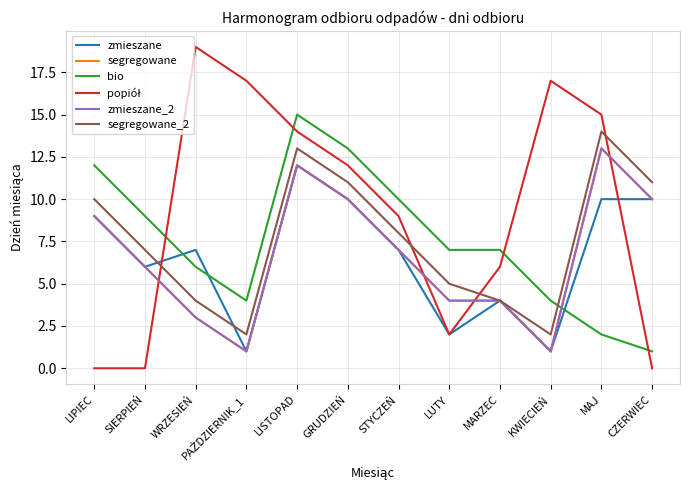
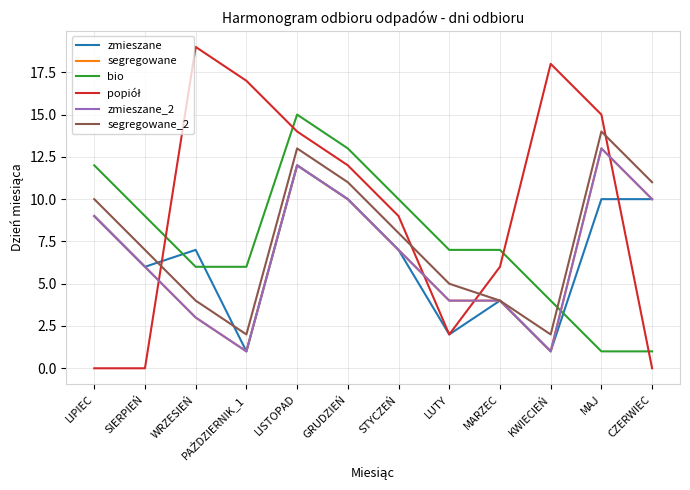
  {
    "zmieszane": {
      "WRZESIEŃ": 7,
      "MAJ": 10
    },
    "zmieszane_2": {
      "WRZESIEŃ": 3,
      "LUTY": 4,
      "MAJ": 13
    },
    "bio": {
      "LIPIEC": 12,
      "SIERPIEŃ": 9,
      "WRZESIEŃ": 6,
-     "PAŹDZIERNIK_1": 4,
+     "PAŹDZIERNIK_1": 6,
      "LISTOPAD": 15,
      "GRUDZIEŃ": 13,
      "STYCZEŃ": 10,
      "LUTY": 7,
      "MARZEC": 7,
      "KWIECIEŃ": 4,
-     "MAJ": 2,
+     "MAJ": 1,
      "CZERWIEC": 1
    },
    "popiół": {
      "LIPIEC": 0,
      "SIERPIEŃ": 0,
      "WRZESIEŃ": 19,
      "PAŹDZIERNIK_1": 17,
      "LISTOPAD": 14,
      "GRUDZIEŃ": 12,
      "STYCZEŃ": 9,
      "MARZEC": 6,
-     "KWIECIEŃ": 17,
+     "KWIECIEŃ": 18,
      "MAJ": 15,
      "CZERWIEC": 0
    },
    "segregowane_2": {
      "LIPIEC": 10,
      "SIERPIEŃ": 7,
      "WRZESIEŃ": 4,
      "PAŹDZIERNIK_1": 2,
      "LISTOPAD": 13,
      "GRUDZIEŃ": 11,
      "STYCZEŃ": 8,
      "LUTY": 5,
      "KWIECIEŃ": 2,
      "MAJ": 14,
      "CZERWIEC": 11
    }
  }
